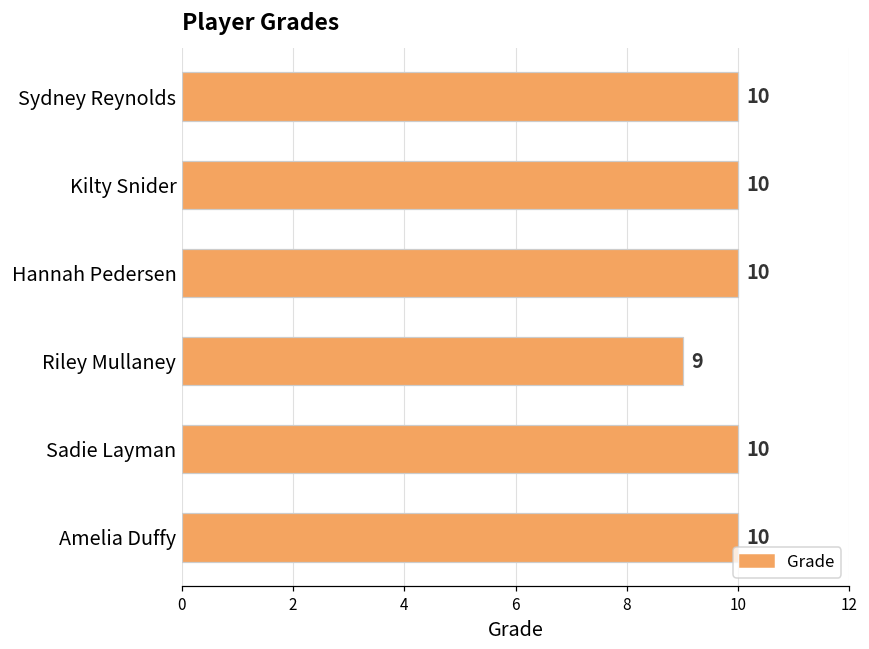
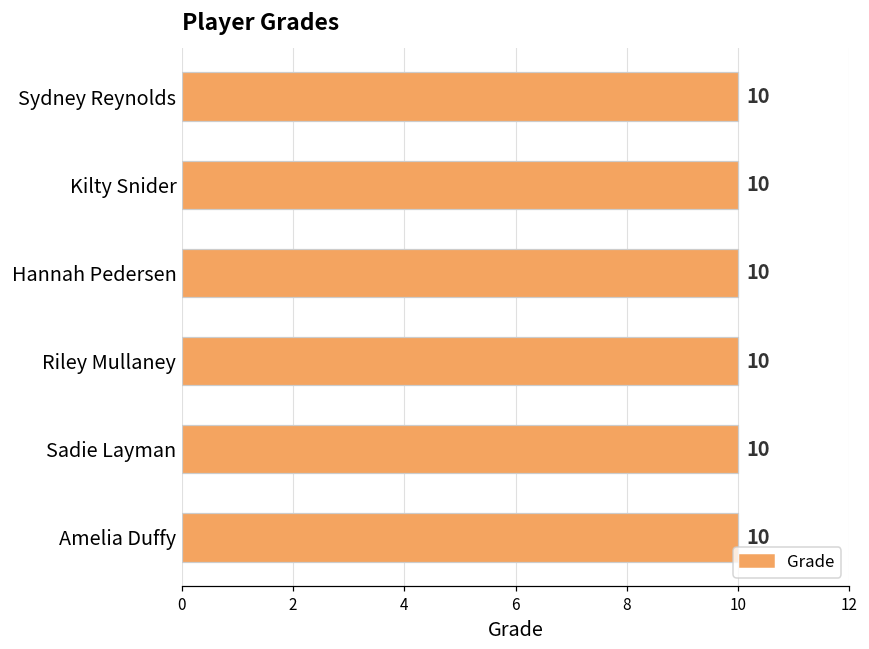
  {
    "Sydney Reynolds": 10,
    "Kilty Snider": 10,
    "Hannah Pedersen": 10,
-   "Riley Mullaney": 9,
+   "Riley Mullaney": 10,
    "Sadie Layman": 10
  }
